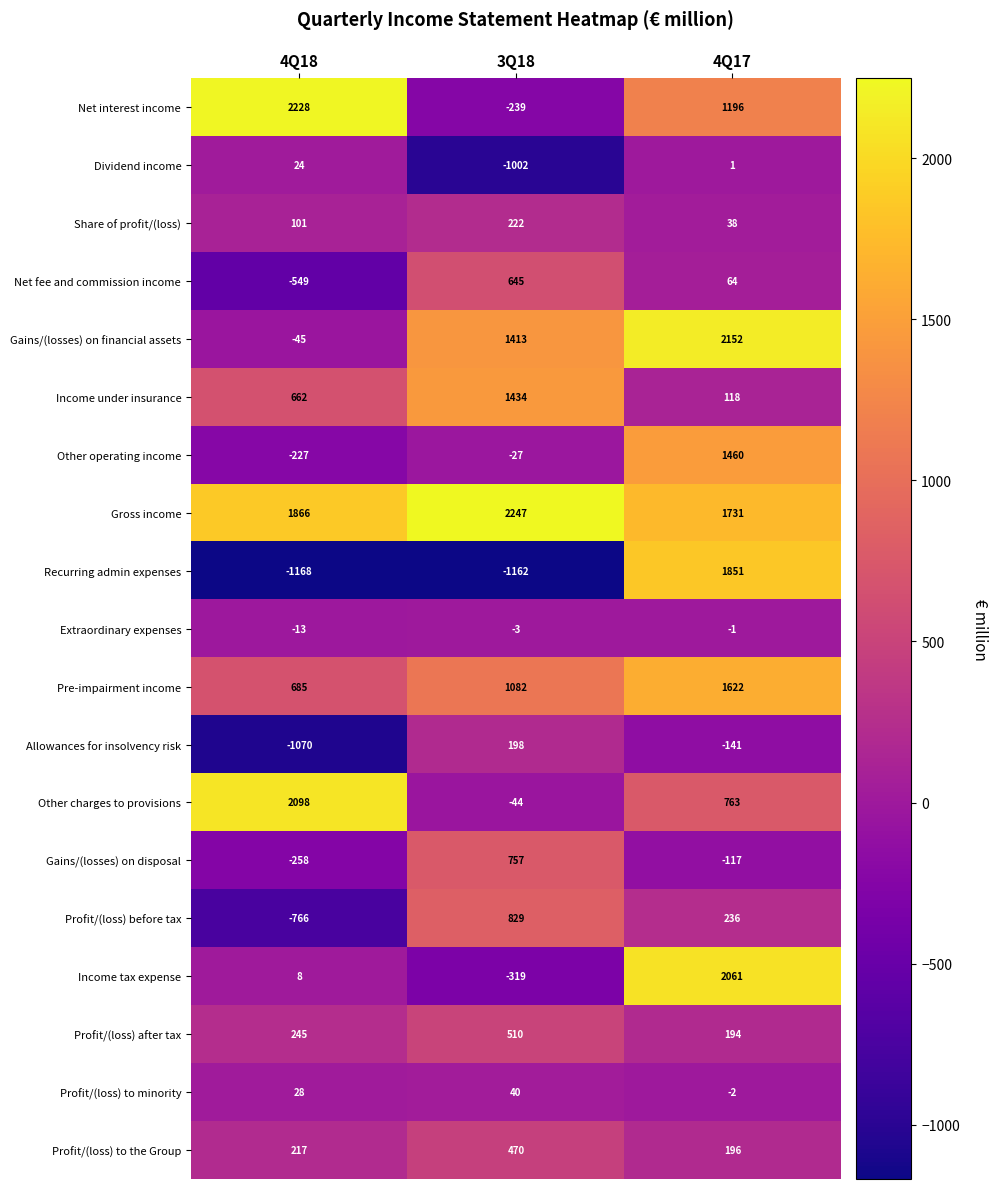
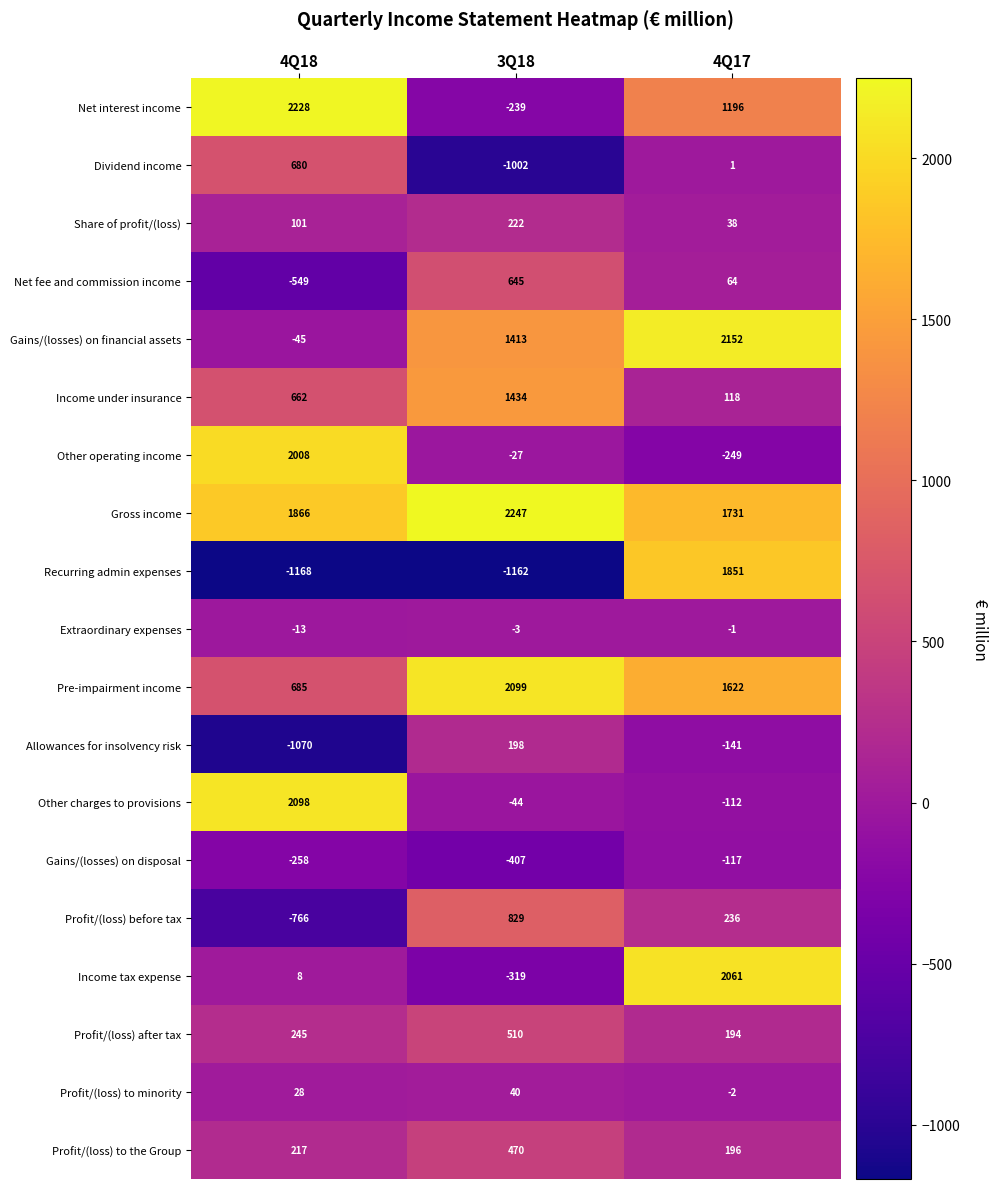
  {
    "Net interest income": {
      "4Q18": 2228,
      "3Q18": -239,
      "4Q17": 1196
    },
    "Dividend income": {
-     "4Q18": 24,
+     "4Q18": 680,
      "3Q18": -1002,
      "4Q17": 1
    },
    "Share of profit/(loss)": {
      "4Q18": 101,
      "3Q18": 222,
      "4Q17": 38
    },
    "Net fee and commission income": {
      "4Q18": -549,
      "3Q18": 645,
      "4Q17": 64
    },
    "Gains/(losses) on financial assets": {
      "4Q18": -45,
      "3Q18": 1413,
      "4Q17": 2152
    },
    "Income under insurance": {
      "4Q18": 662,
      "3Q18": 1434,
      "4Q17": 118
    },
    "Other operating income": {
-     "4Q18": -227,
+     "4Q18": 2008,
      "3Q18": -27,
-     "4Q17": 1460
+     "4Q17": -249
    },
    "Gross income": {
      "4Q18": 1866,
      "3Q18": 2247,
      "4Q17": 1731
    },
    "Recurring admin expenses": {
      "4Q18": -1168,
      "3Q18": -1162,
      "4Q17": 1851
    },
    "Extraordinary expenses": {
      "4Q18": -13,
      "3Q18": -3,
      "4Q17": -1
    },
    "Pre-impairment income": {
      "4Q18": 685,
-     "3Q18": 1082,
+     "3Q18": 2099,
      "4Q17": 1622
    },
    "Allowances for insolvency risk": {
      "4Q18": -1070,
      "3Q18": 198,
      "4Q17": -141
    },
    "Other charges to provisions": {
      "4Q18": 2098,
      "3Q18": -44,
-     "4Q17": 763
+     "4Q17": -112
    },
    "Gains/(losses) on disposal": {
      "4Q18": -258,
-     "3Q18": 757,
+     "3Q18": -407,
      "4Q17": -117
    },
    "Profit/(loss) before tax": {
      "4Q18": -766,
      "3Q18": 829,
      "4Q17": 236
    },
    "Income tax expense": {
      "4Q18": 8,
      "3Q18": -319,
      "4Q17": 2061
    },
    "Profit/(loss) after tax": {
      "4Q18": 245,
      "3Q18": 510,
      "4Q17": 194
    },
    "Profit/(loss) to minority": {
      "4Q18": 28,
      "3Q18": 40,
      "4Q17": -2
    },
    "Profit/(loss) to the Group": {
      "4Q18": 217,
      "3Q18": 470,
      "4Q17": 196
    }
  }
